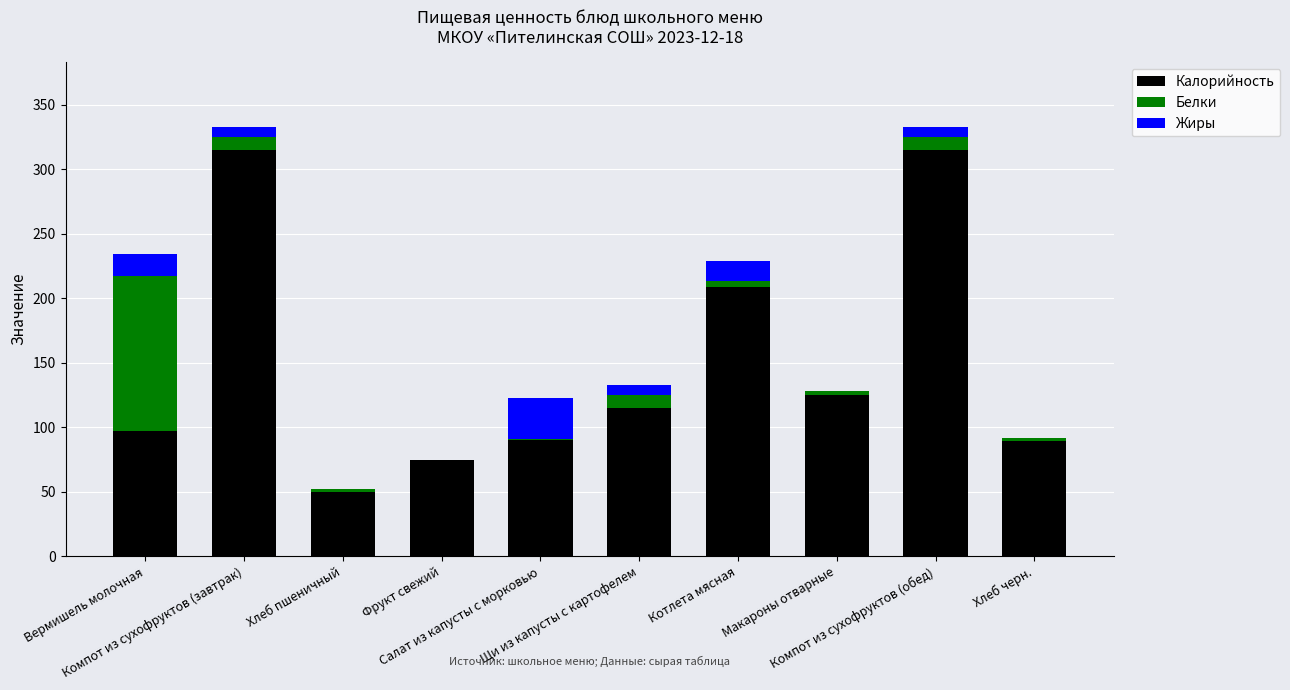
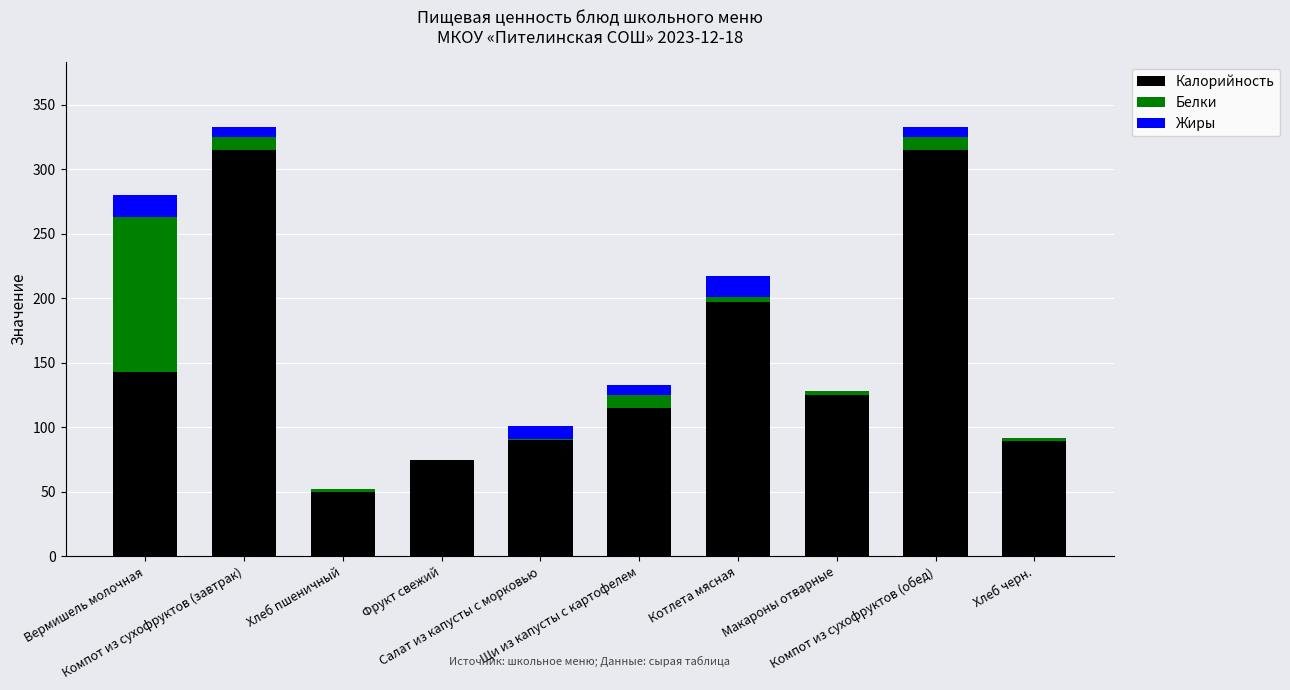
  {
    "Калорийность": {
-     "Вермишель молочная": 97,
+     "Вермишель молочная": 143,
      "Компот из сухофруктов (завтрак)": 315,
      "Хлеб пшеничный": 50,
      "Фрукт свежий": 75,
      "Салат из капусты с морковью": 90,
      "Щи из капусты с картофелем": 115,
-     "Котлета мясная": 209,
+     "Котлета мясная": 197,
      "Макароны отварные": 125,
      "Компот из сухофруктов (обед)": 315,
      "Хлеб черн.": 89
    },
    "Белки": {
      "Вермишель молочная": 120,
      "Компот из сухофруктов (завтрак)": 10,
      "Хлеб пшеничный": 2,
      "Фрукт свежий": 0,
      "Щи из капусты с картофелем": 10,
      "Котлета мясная": 4,
      "Макароны отварные": 3,
      "Компот из сухофруктов (обед)": 10,
      "Хлеб черн.": 3
    },
    "Жиры": {
      "Вермишель молочная": 17,
      "Компот из сухофруктов (завтрак)": 8,
      "Хлеб пшеничный": 0,
      "Фрукт свежий": 0,
-     "Салат из капусты с морковью": 32,
+     "Салат из капусты с морковью": 10,
      "Щи из капусты с картофелем": 8,
      "Котлета мясная": 16,
      "Макароны отварные": 0,
      "Компот из сухофруктов (обед)": 8,
      "Хлеб черн.": 0
    }
  }
